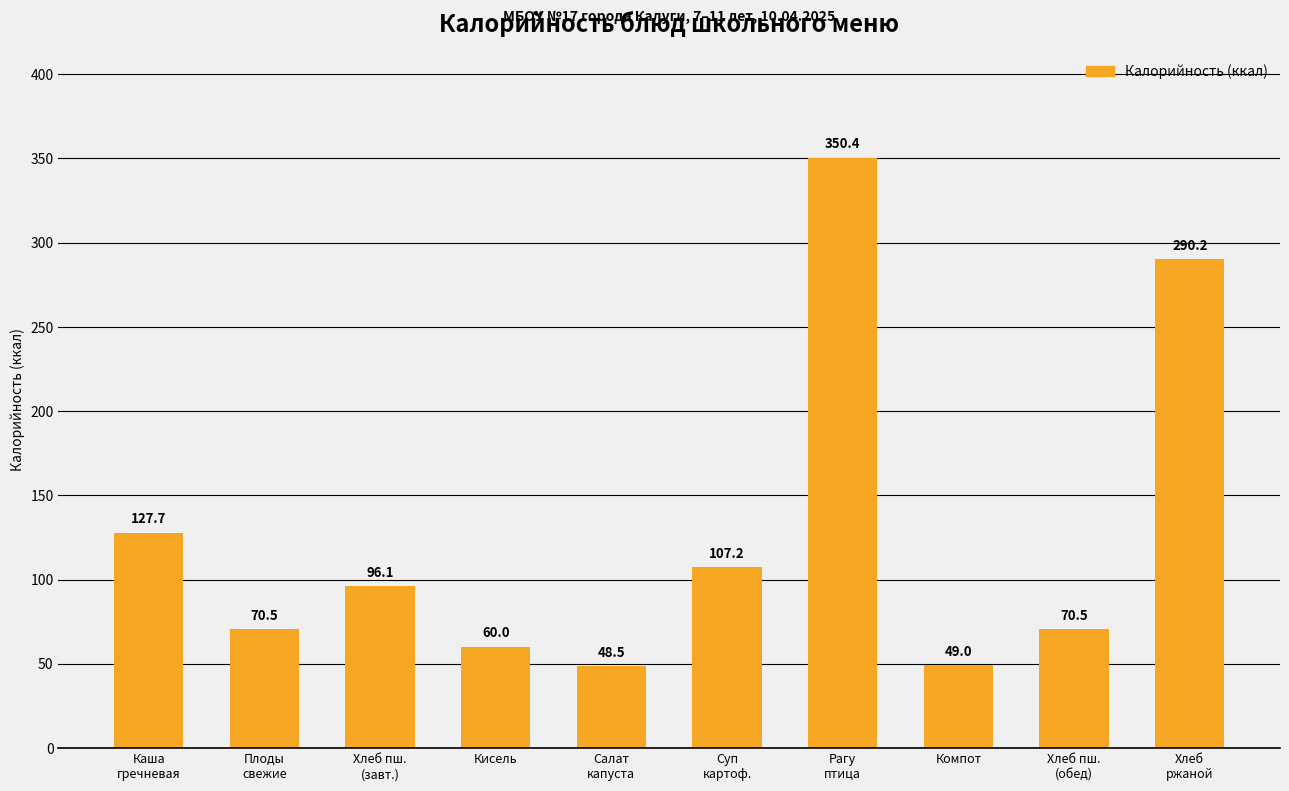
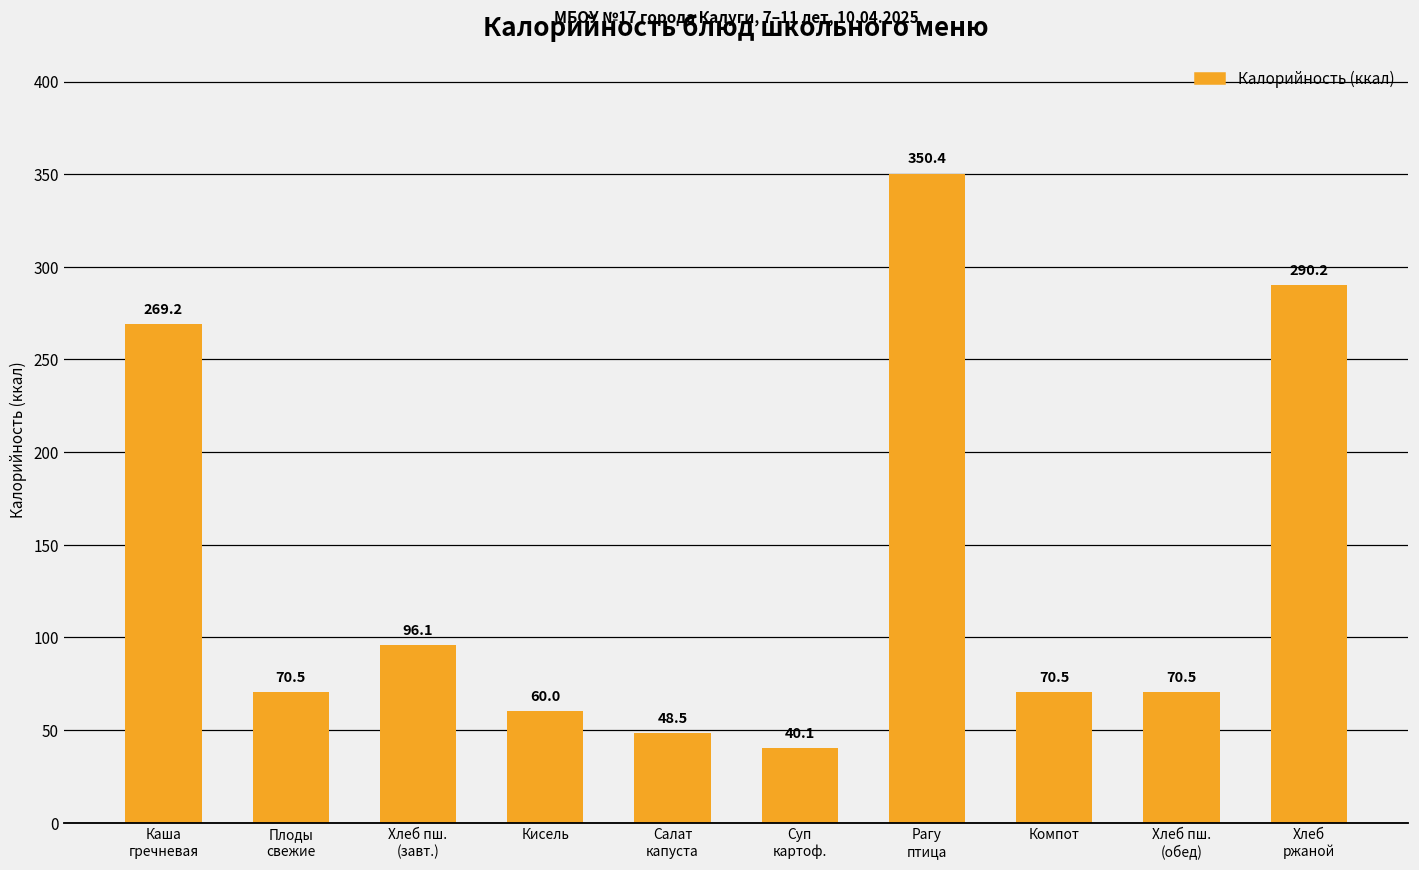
  {
-   "Каша гречневая": 127.7,
+   "Каша гречневая": 269.2,
    "Плоды свежие": 70.5,
    "Хлеб пш. (завт.)": 96.1,
    "Кисель": 60.0,
    "Салат капуста": 48.5,
-   "Суп картоф.": 107.2,
+   "Суп картоф.": 40.1,
    "Рагу птица": 350.4,
-   "Компот": 49.0,
+   "Компот": 70.5,
    "Хлеб пш. (обед)": 70.5,
    "Хлеб ржаной": 290.2
  }
